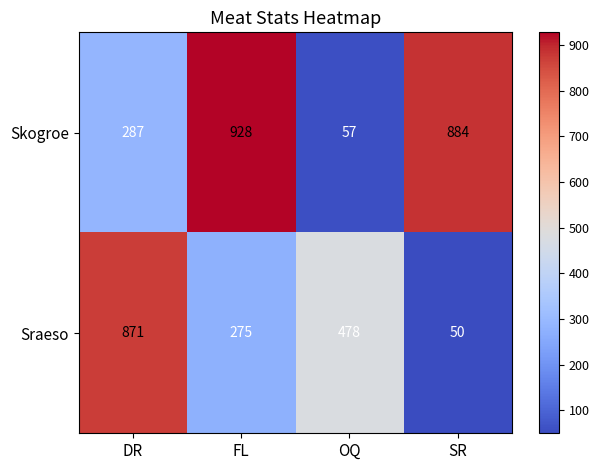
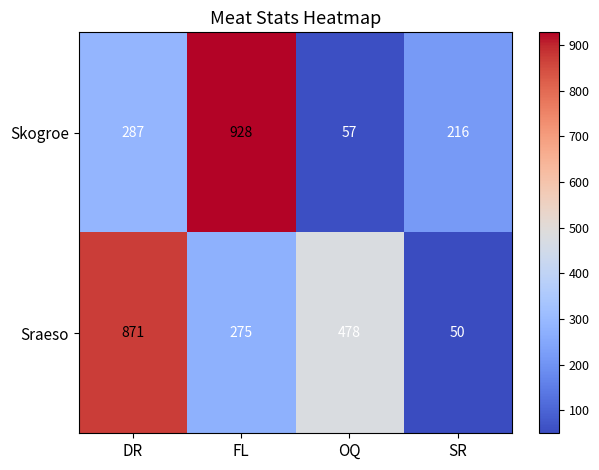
  {
    "Skogroe": {
      "DR": 287,
      "FL": 928,
      "OQ": 57,
-     "SR": 884
+     "SR": 216
    },
    "Sraeso": {
      "DR": 871,
      "FL": 275,
      "SR": 50
    }
  }
